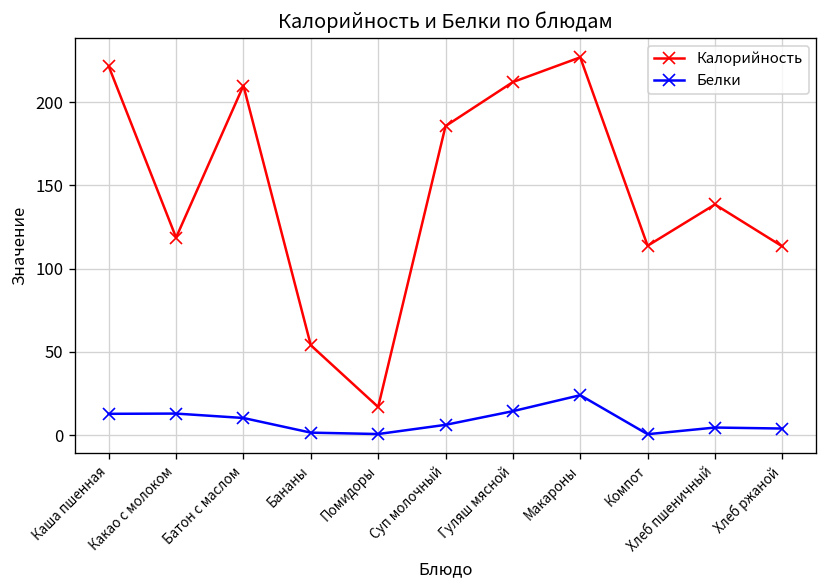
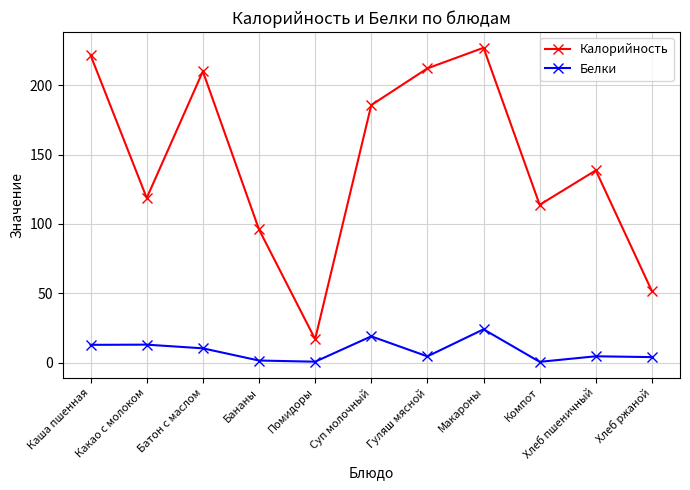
  {
    "Калорийность": {
      "Каша пшенная": 222,
      "Какао с молоком": 119,
      "Батон с маслом": 210,
-     "Бананы": 54,
+     "Бананы": 96,
      "Помидоры": 17,
      "Суп молочный": 186,
      "Гуляш мясной": 212,
      "Макароны": 227,
      "Компот": 114,
      "Хлеб пшеничный": 139,
-     "Хлеб ржаной": 113
+     "Хлеб ржаной": 52
    },
    "Белки": {
      "Каша пшенная": 13,
      "Какао с молоком": 13,
      "Батон с маслом": 10,
      "Бананы": 2,
      "Помидоры": 1,
-     "Суп молочный": 6,
-     "Гуляш мясной": 14,
+     "Суп молочный": 19,
+     "Гуляш мясной": 5,
      "Макароны": 24,
      "Компот": 1,
      "Хлеб пшеничный": 5,
      "Хлеб ржаной": 4
    }
  }
